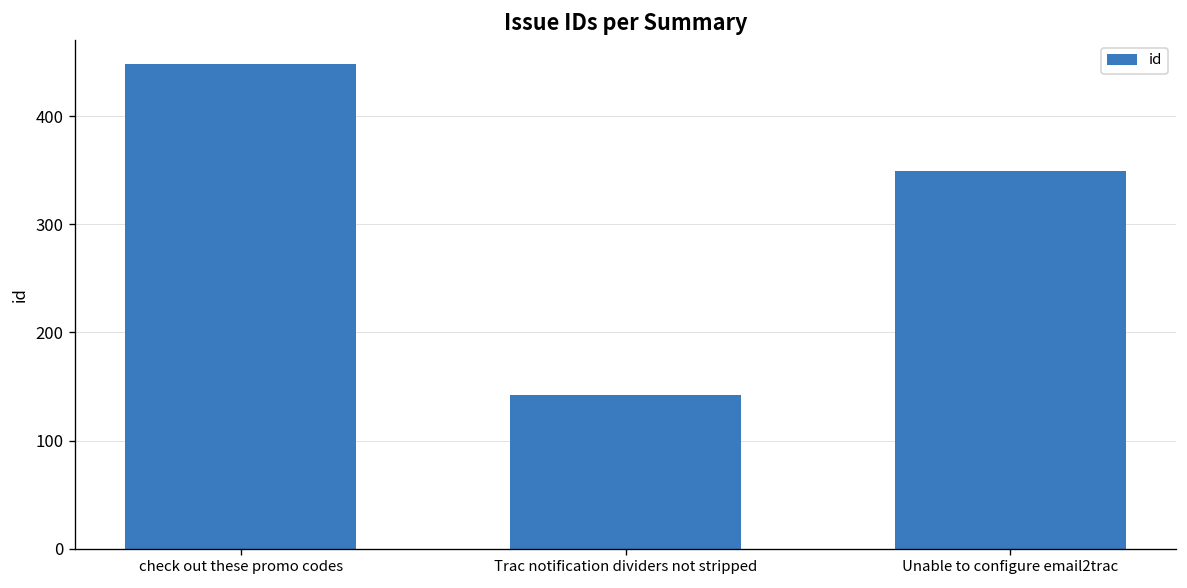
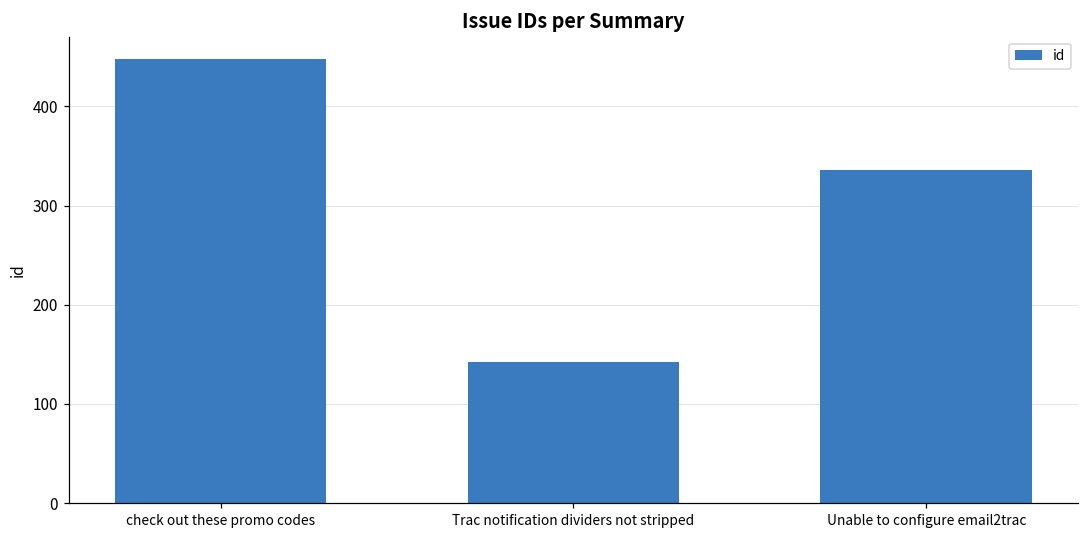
  {
    "check out these promo codes": 450,
    "Trac notification dividers not stripped": 140,
-   "Unable to configure email2trac": 350
+   "Unable to configure email2trac": 340
  }
